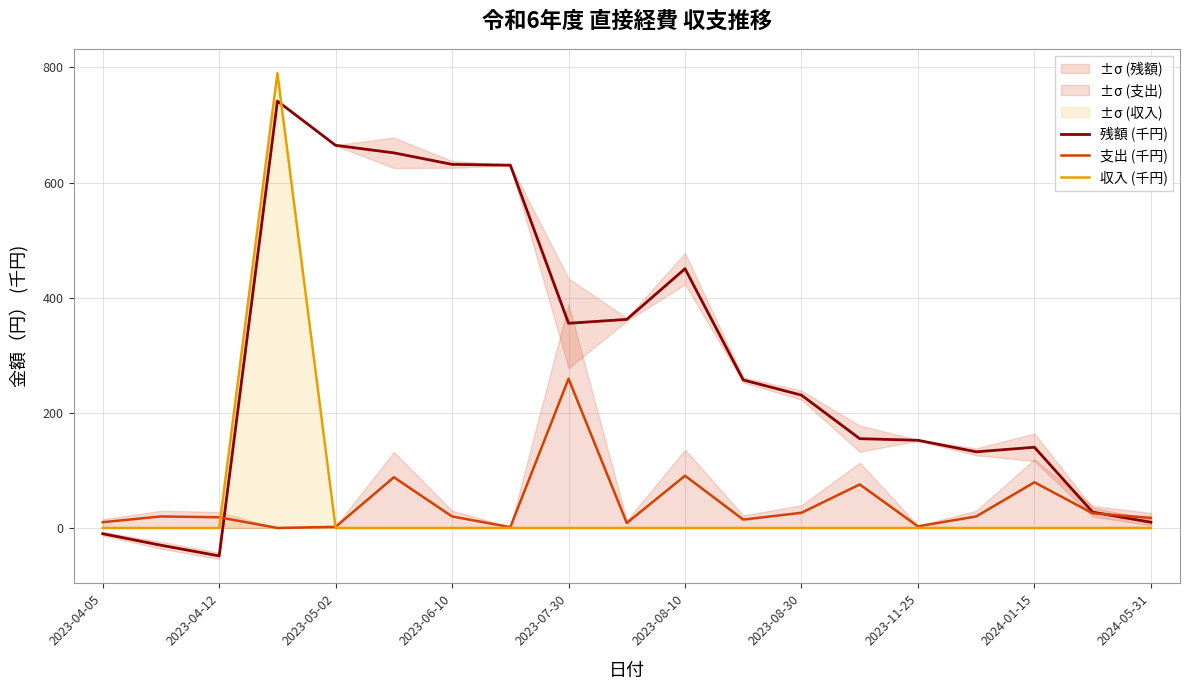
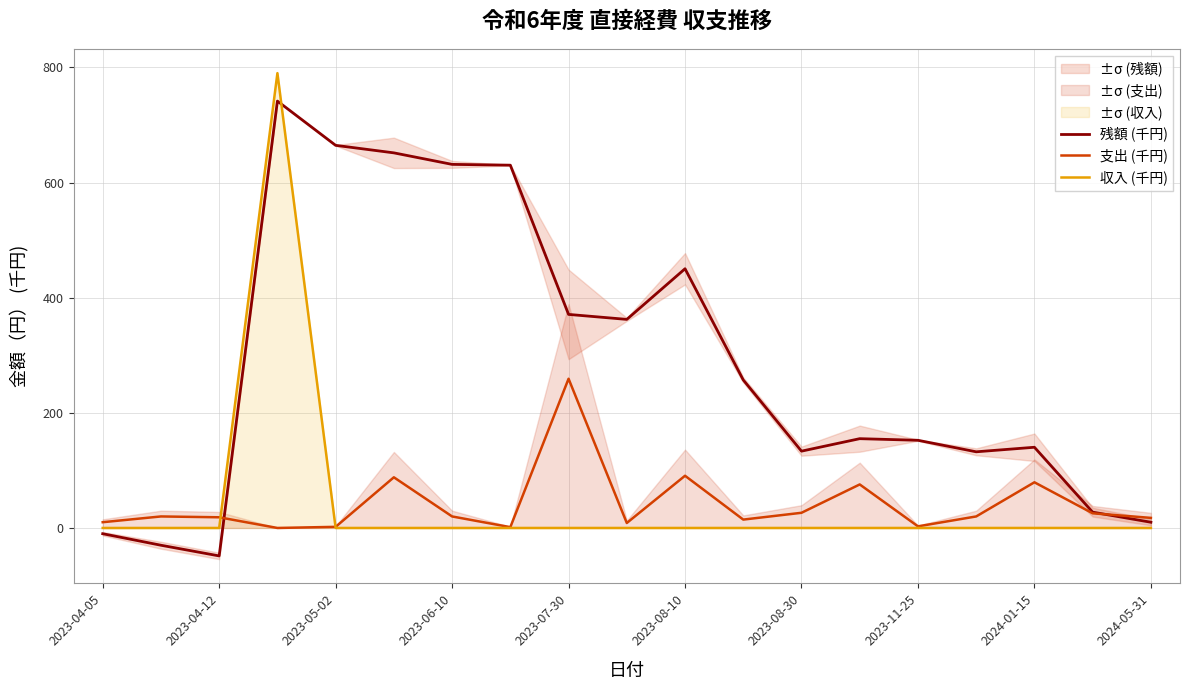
  {
    "残額 (千円)": {
      "2023-04-12": -50,
      "2023-06-10": 630,
-     "2023-07-30": 360,
+     "2023-07-30": 370,
      "2023-08-10": 450,
-     "2023-08-30": 230,
+     "2023-08-30": 130,
      "2024-01-15": 140,
      "2024-05-31": 10
    }
  }
